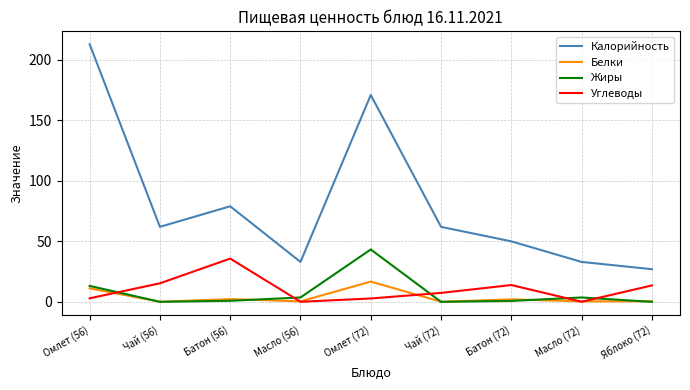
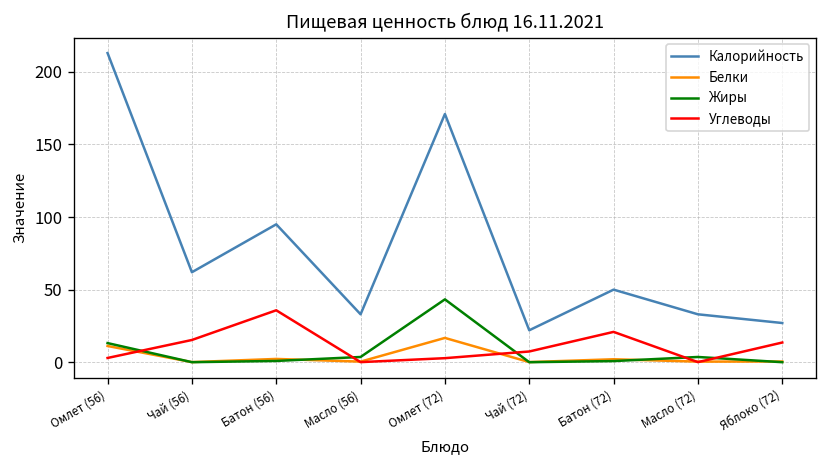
  {
    "Калорийность": {
      "Омлет (56)": 213,
      "Чай (56)": 62,
-     "Батон (56)": 79,
+     "Батон (56)": 95,
      "Масло (56)": 33,
      "Омлет (72)": 171,
-     "Чай (72)": 62,
+     "Чай (72)": 22,
      "Батон (72)": 50,
      "Масло (72)": 33,
      "Яблоко (72)": 27
    },
    "Белки": {
      "Омлет (72)": 17
    },
    "Жиры": {
      "Масло (56)": 4,
      "Омлет (72)": 43,
      "Масло (72)": 4
    },
    "Углеводы": {
      "Омлет (56)": 3,
      "Чай (56)": 15,
      "Батон (56)": 36,
      "Омлет (72)": 3,
      "Чай (72)": 7,
-     "Батон (72)": 14,
+     "Батон (72)": 21,
      "Яблоко (72)": 14
    }
  }
